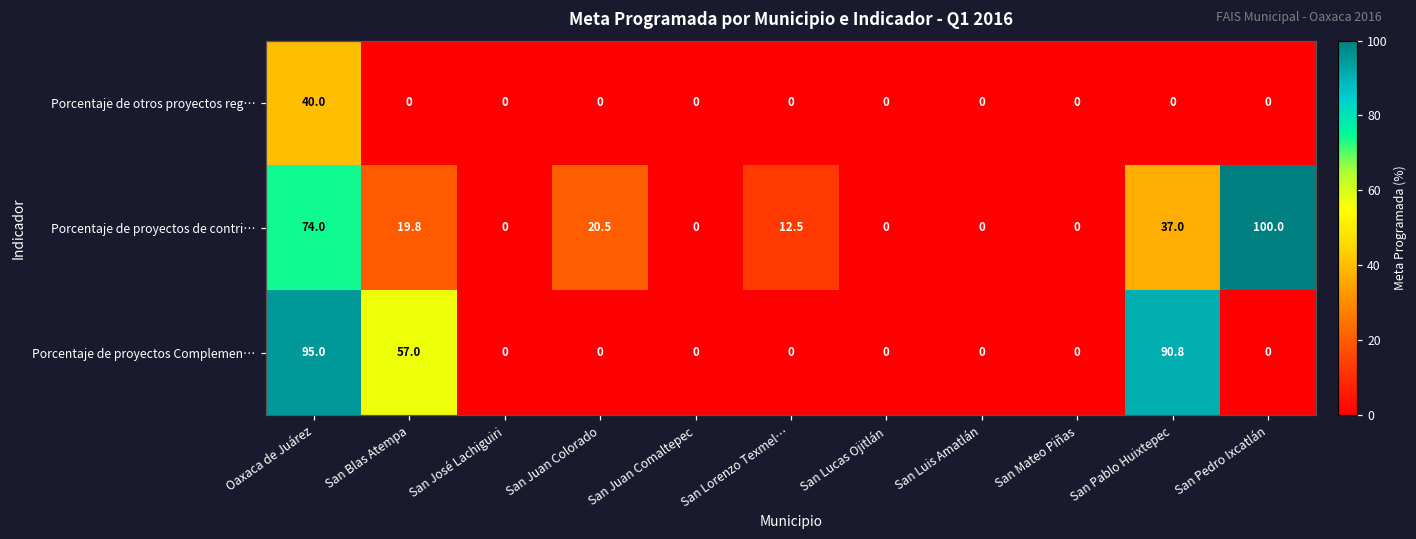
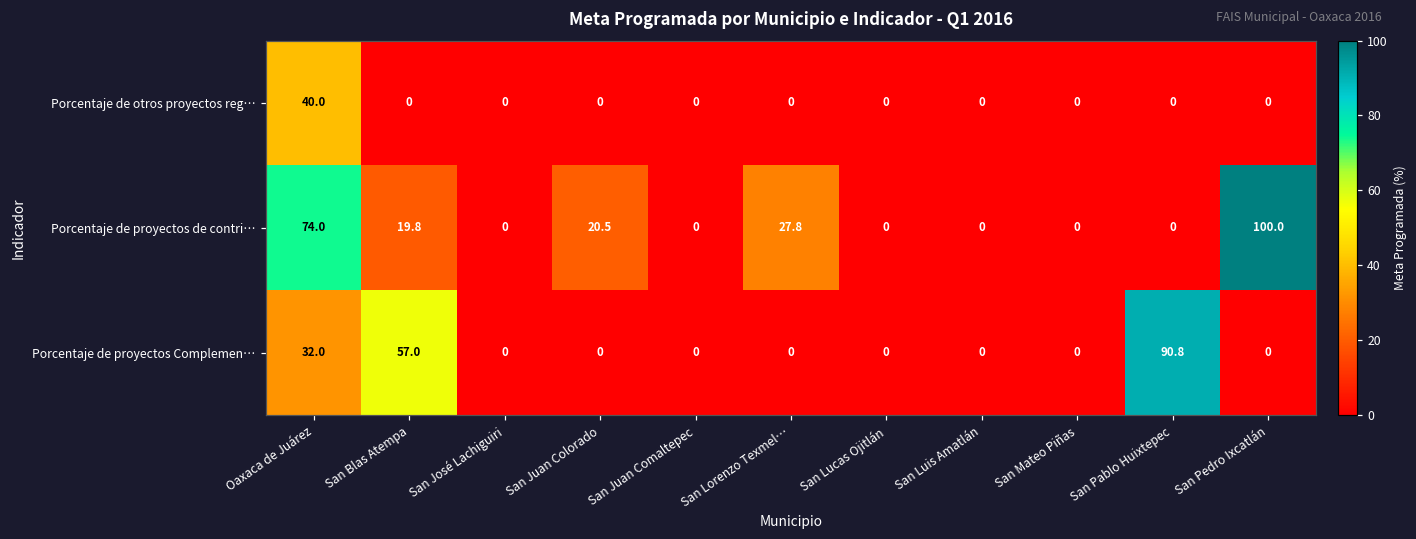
  {
    "Porcentaje de otros proyectos reg…": {
      "Oaxaca de Juárez": 40.0,
      "San Blas Atempa": 0,
      "San José Lachiguiri": 0,
      "San Juan Colorado": 0,
      "San Juan Comaltepec": 0,
      "San Lorenzo Texmel…": 0,
      "San Lucas Ojitlán": 0,
      "San Luis Amatlán": 0,
      "San Mateo Piñas": 0,
      "San Pablo Huixtepec": 0,
      "San Pedro Ixcatlán": 0
    },
    "Porcentaje de proyectos de contri…": {
      "Oaxaca de Juárez": 74.0,
      "San Blas Atempa": 19.8,
      "San José Lachiguiri": 0,
      "San Juan Colorado": 20.5,
      "San Juan Comaltepec": 0,
-     "San Lorenzo Texmel…": 12.5,
+     "San Lorenzo Texmel…": 27.8,
      "San Lucas Ojitlán": 0,
      "San Luis Amatlán": 0,
      "San Mateo Piñas": 0,
-     "San Pablo Huixtepec": 37.0,
+     "San Pablo Huixtepec": 0,
      "San Pedro Ixcatlán": 100.0
    },
    "Porcentaje de proyectos Complemen…": {
-     "Oaxaca de Juárez": 95.0,
+     "Oaxaca de Juárez": 32.0,
      "San Blas Atempa": 57.0,
      "San José Lachiguiri": 0,
      "San Juan Colorado": 0,
      "San Juan Comaltepec": 0,
      "San Lorenzo Texmel…": 0,
      "San Lucas Ojitlán": 0,
      "San Luis Amatlán": 0,
      "San Mateo Piñas": 0,
      "San Pablo Huixtepec": 90.8,
      "San Pedro Ixcatlán": 0
    }
  }
